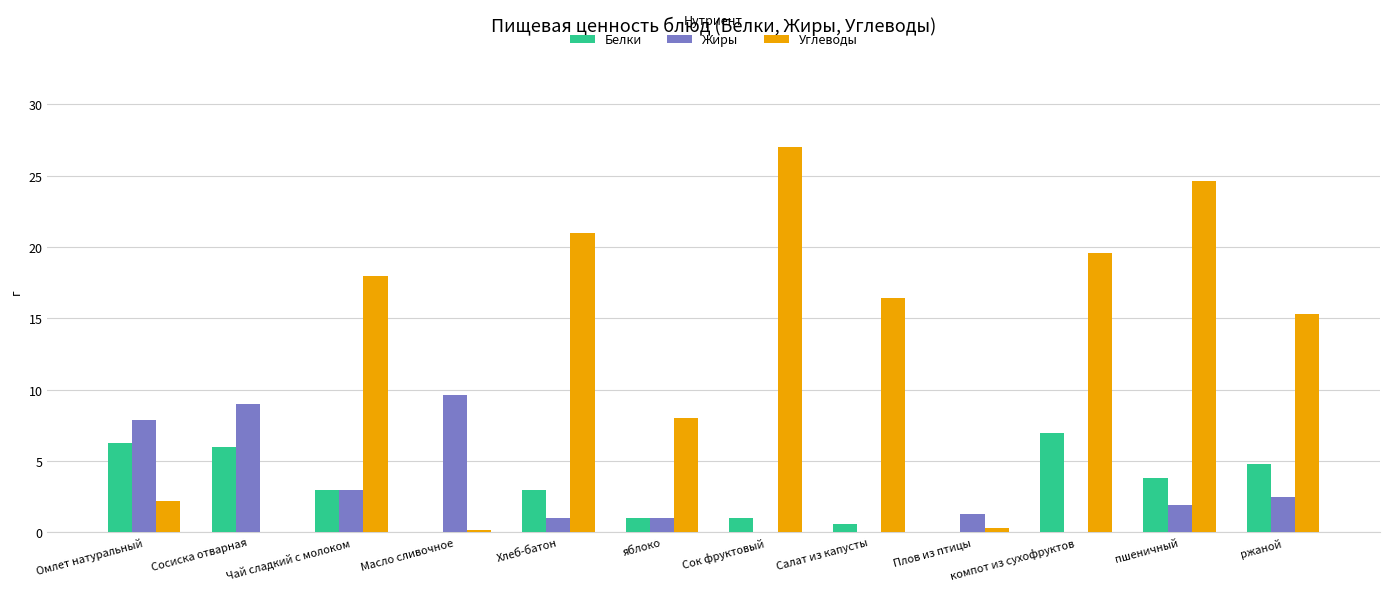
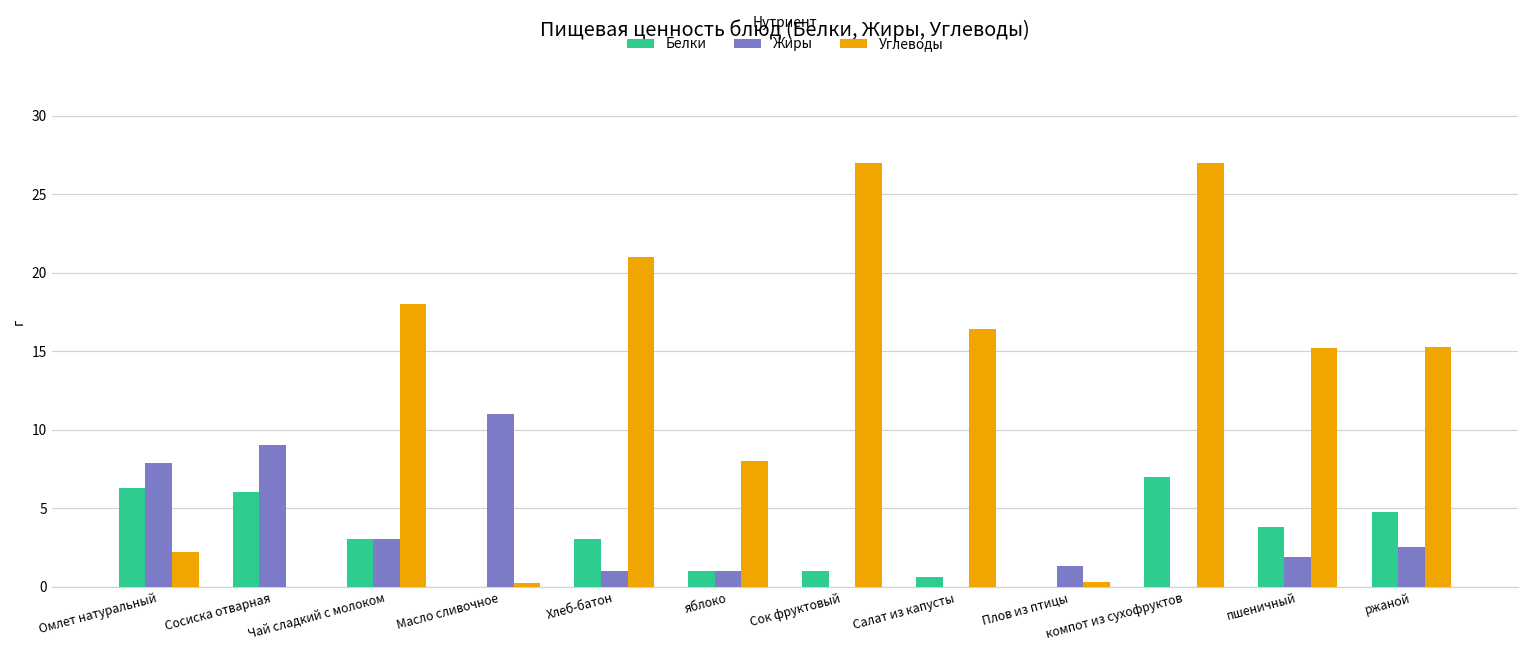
  {
    "Белки": {
      "Омлет натуральный": 6.3,
      "Сосиска отварная": 6.0,
      "Чай сладкий с молоком": 3.0,
      "Масло сливочное": 0.0,
      "Хлеб-батон": 3.0,
      "яблоко": 1.0,
      "Сок фруктовый": 1.0,
      "Салат из капусты": 0.6,
      "Плов из птицы": 0.0,
      "компот из сухофруктов": 7.0,
      "пшеничный": 3.8,
      "ржаной": 4.8
    },
    "Жиры": {
      "Омлет натуральный": 7.9,
      "Сосиска отварная": 9.0,
      "Чай сладкий с молоком": 3.0,
-     "Масло сливочное": 9.6,
+     "Масло сливочное": 11.0,
      "Хлеб-батон": 1.0,
      "яблоко": 1.0,
      "Сок фруктовый": 0.0,
      "Салат из капусты": 0.0,
      "Плов из птицы": 1.3,
      "компот из сухофруктов": 0.0,
      "пшеничный": 1.9,
      "ржаной": 2.5
    },
    "Углеводы": {
      "Омлет натуральный": 2.2,
      "Сосиска отварная": 0.0,
      "Чай сладкий с молоком": 18.0,
      "Масло сливочное": 0.2,
      "Хлеб-батон": 21.0,
      "яблоко": 8.0,
      "Сок фруктовый": 27.0,
      "Салат из капусты": 16.4,
      "Плов из птицы": 0.3,
-     "компот из сухофруктов": 19.6,
-     "пшеничный": 24.6,
+     "компот из сухофруктов": 27.0,
+     "пшеничный": 15.2,
      "ржаной": 15.3
    }
  }
